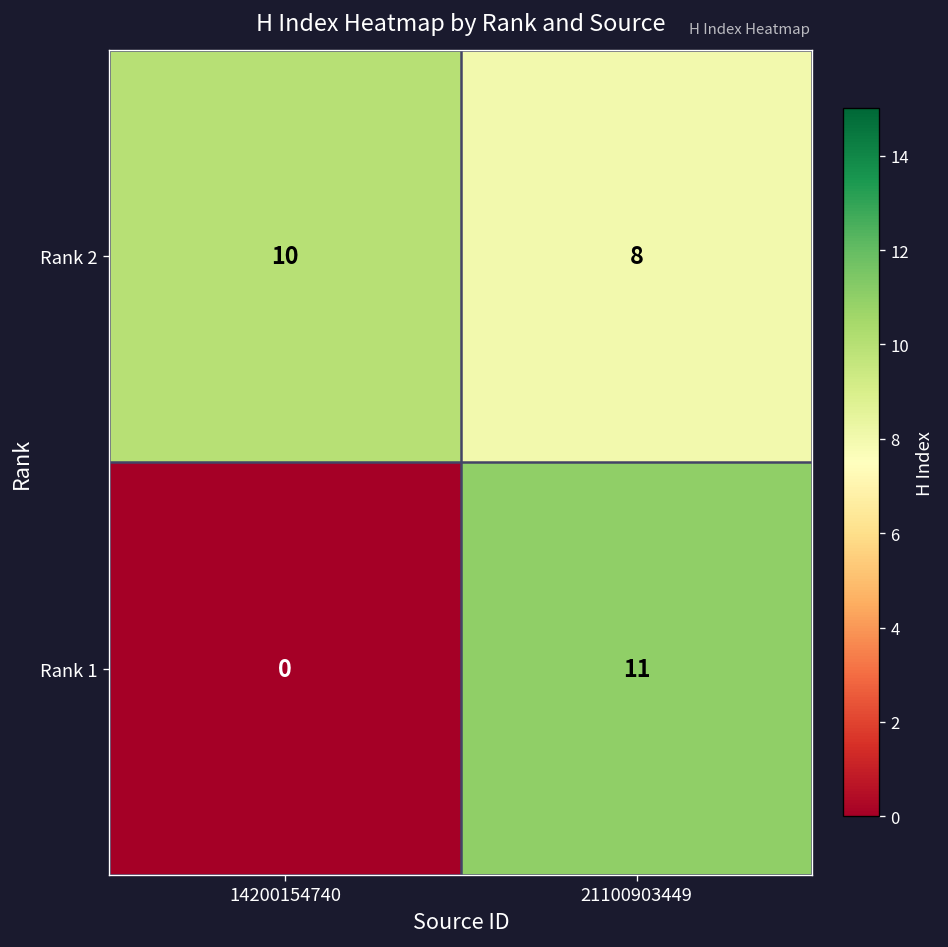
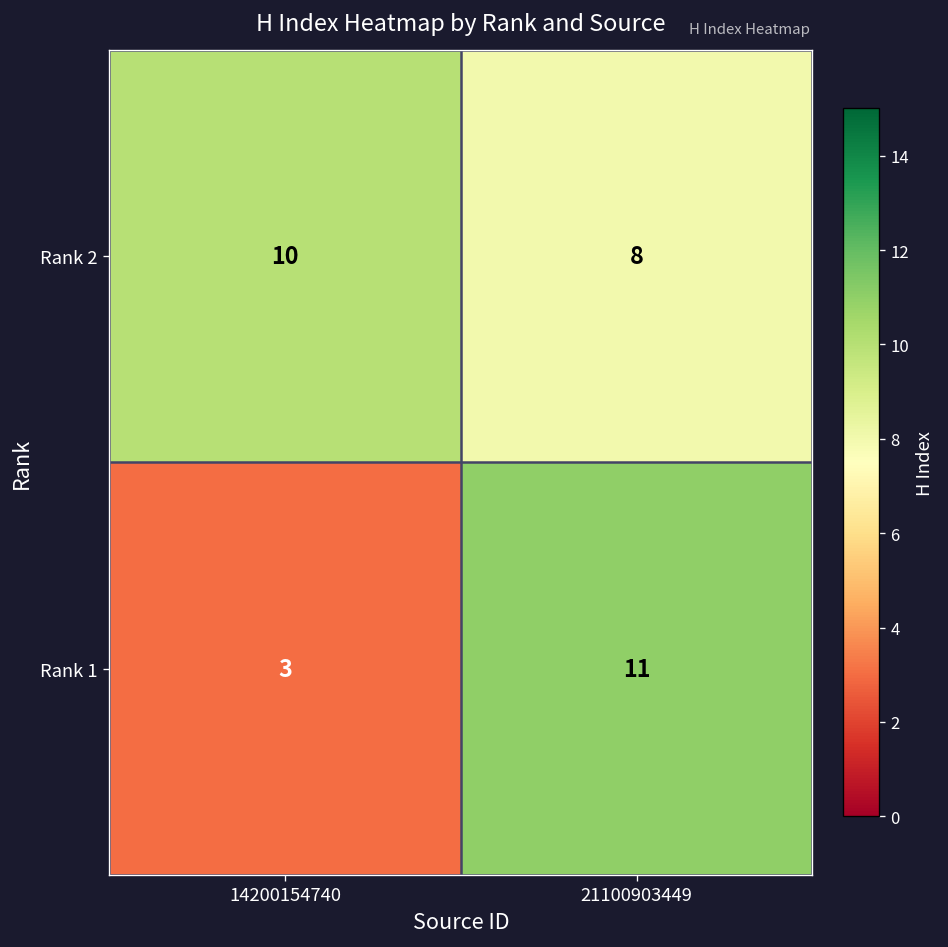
  {
    "Rank 2": {
      "14200154740": 10,
      "21100903449": 8
    },
    "Rank 1": {
-     "14200154740": 0,
+     "14200154740": 3,
      "21100903449": 11
    }
  }
